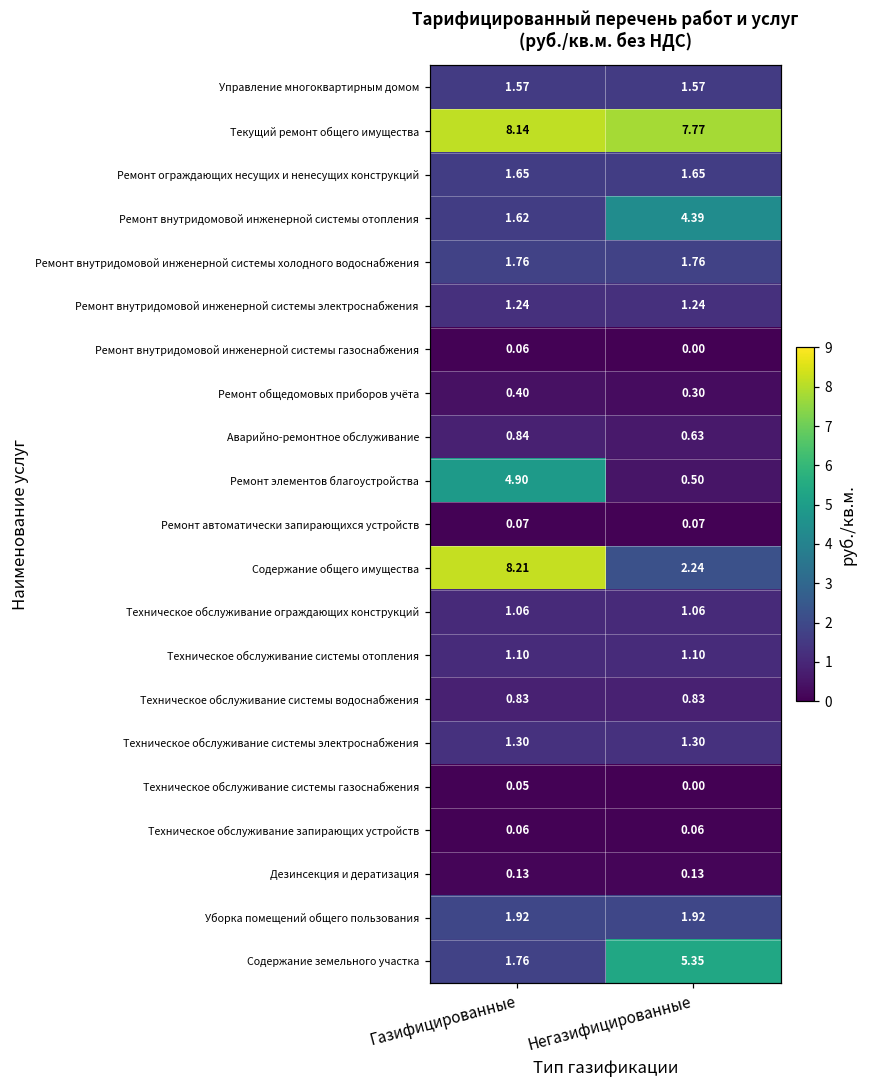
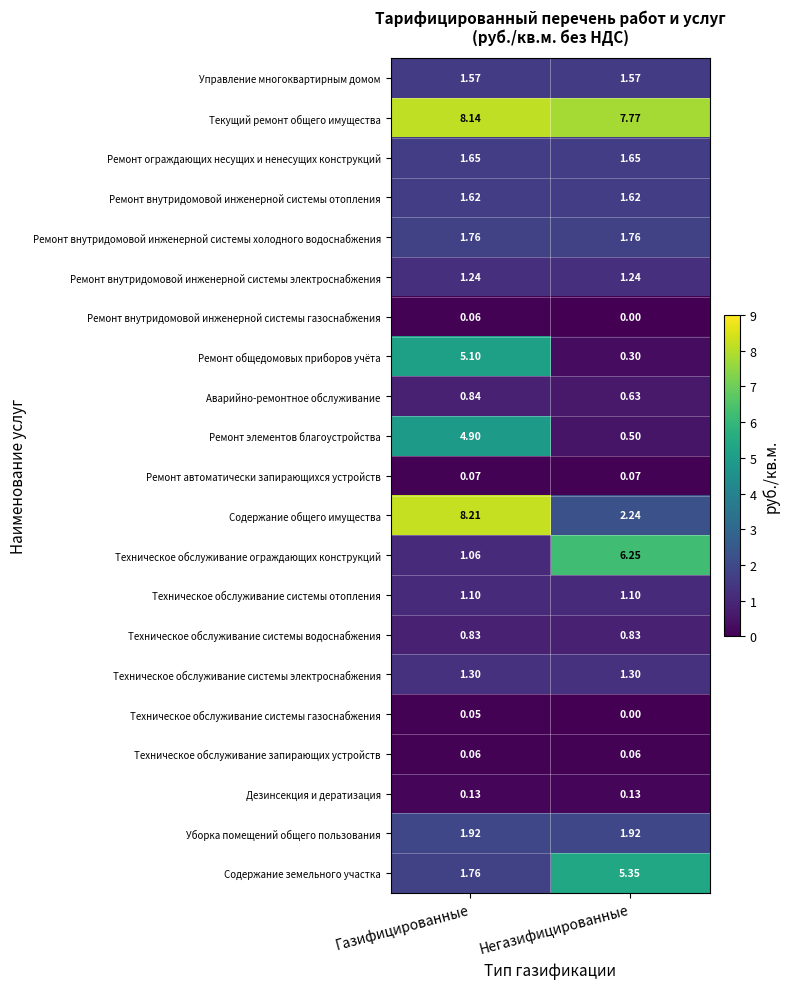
  {
    "Управление многоквартирным домом": {
      "Газифицированные": 1.57,
      "Негазифицированные": 1.57
    },
    "Текущий ремонт общего имущества": {
      "Газифицированные": 8.14,
      "Негазифицированные": 7.77
    },
    "Ремонт ограждающих несущих и ненесущих конструкций": {
      "Газифицированные": 1.65,
      "Негазифицированные": 1.65
    },
    "Ремонт внутридомовой инженерной системы отопления": {
      "Газифицированные": 1.62,
-     "Негазифицированные": 4.39
+     "Негазифицированные": 1.62
    },
    "Ремонт внутридомовой инженерной системы холодного водоснабжения": {
      "Газифицированные": 1.76,
      "Негазифицированные": 1.76
    },
    "Ремонт внутридомовой инженерной системы электроснабжения": {
      "Газифицированные": 1.24,
      "Негазифицированные": 1.24
    },
    "Ремонт внутридомовой инженерной системы газоснабжения": {
      "Газифицированные": 0.06,
      "Негазифицированные": 0.00
    },
    "Ремонт общедомовых приборов учёта": {
-     "Газифицированные": 0.40,
+     "Газифицированные": 5.10,
      "Негазифицированные": 0.30
    },
    "Аварийно-ремонтное обслуживание": {
      "Газифицированные": 0.84,
      "Негазифицированные": 0.63
    },
    "Ремонт элементов благоустройства": {
      "Газифицированные": 4.90,
      "Негазифицированные": 0.50
    },
    "Ремонт автоматически запирающихся устройств": {
      "Газифицированные": 0.07,
      "Негазифицированные": 0.07
    },
    "Содержание общего имущества": {
      "Газифицированные": 8.21,
      "Негазифицированные": 2.24
    },
    "Техническое обслуживание ограждающих конструкций": {
      "Газифицированные": 1.06,
-     "Негазифицированные": 1.06
+     "Негазифицированные": 6.25
    },
    "Техническое обслуживание системы отопления": {
      "Газифицированные": 1.10,
      "Негазифицированные": 1.10
    },
    "Техническое обслуживание системы водоснабжения": {
      "Газифицированные": 0.83,
      "Негазифицированные": 0.83
    },
    "Техническое обслуживание системы электроснабжения": {
      "Газифицированные": 1.30,
      "Негазифицированные": 1.30
    },
    "Техническое обслуживание системы газоснабжения": {
      "Газифицированные": 0.05,
      "Негазифицированные": 0.00
    },
    "Техническое обслуживание запирающих устройств": {
      "Газифицированные": 0.06,
      "Негазифицированные": 0.06
    },
    "Дезинсекция и дератизация": {
      "Газифицированные": 0.13,
      "Негазифицированные": 0.13
    },
    "Уборка помещений общего пользования": {
      "Газифицированные": 1.92,
      "Негазифицированные": 1.92
    },
    "Содержание земельного участка": {
      "Газифицированные": 1.76,
      "Негазифицированные": 5.35
    }
  }
